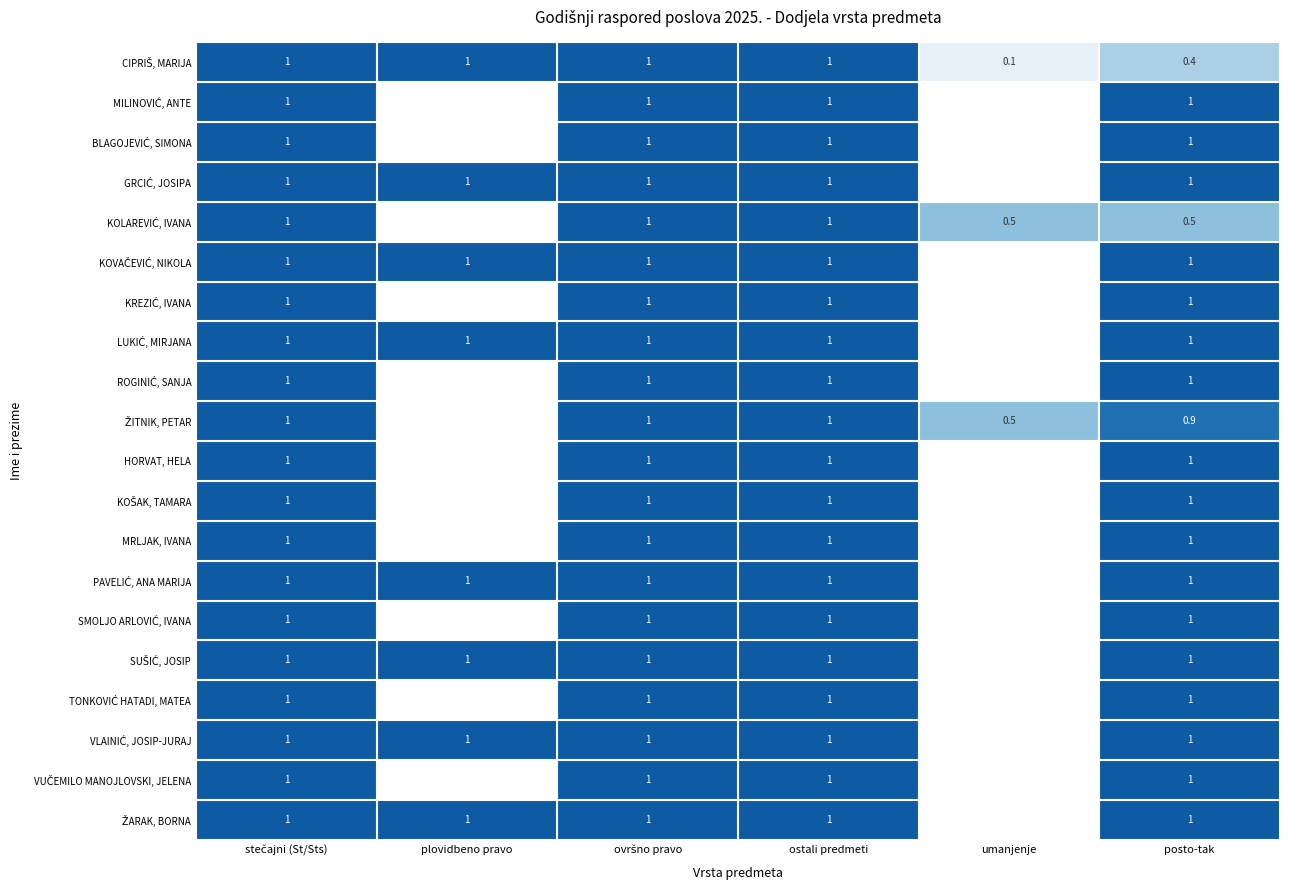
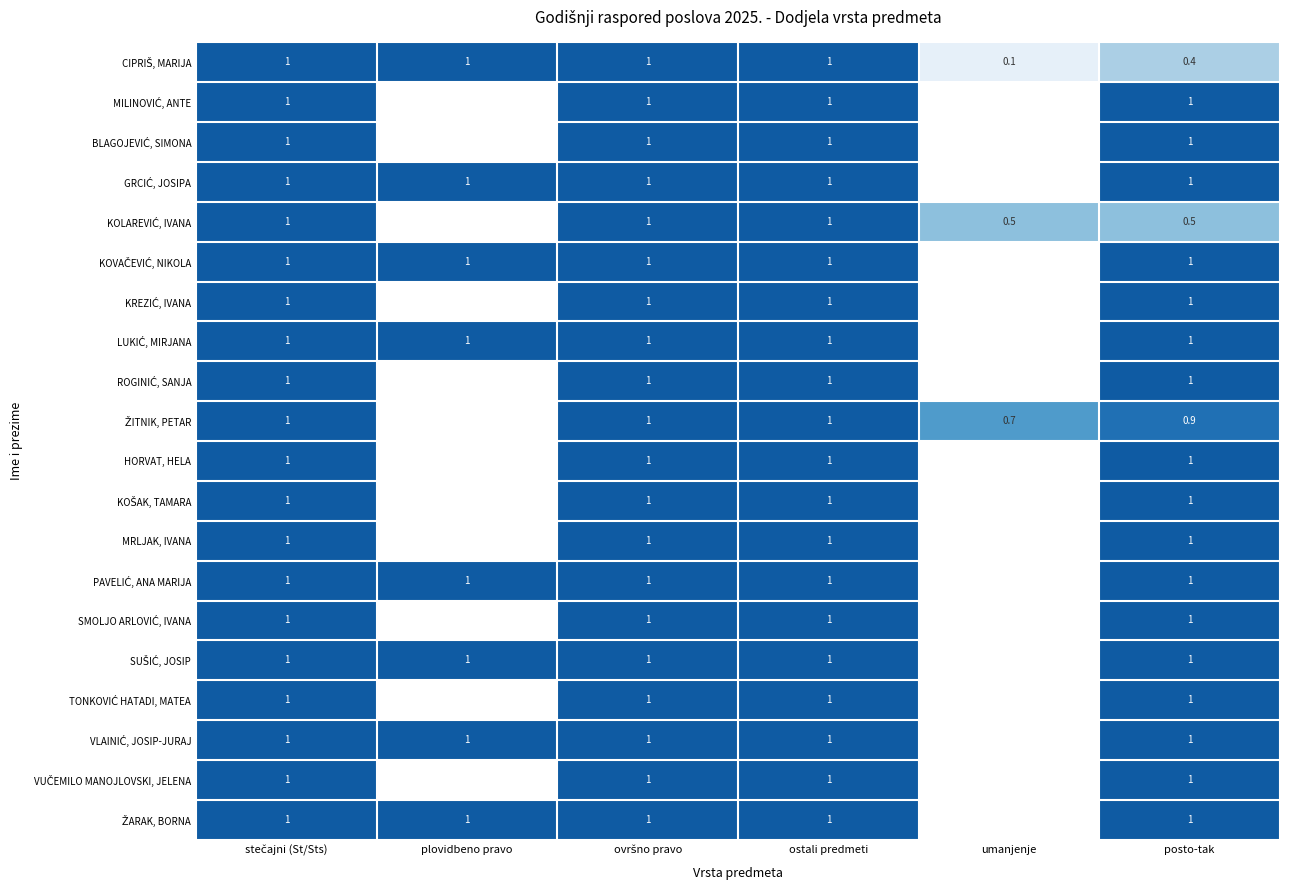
  {
    "CIPRIŠ, MARIJA": {
      "stečajni (St/Sts)": 1,
      "plovidbeno pravo": 1,
      "ovršno pravo": 1,
      "ostali predmeti": 1,
      "umanjenje": 0.1,
      "posto-tak": 0.4
    },
    "MILINOVIĆ, ANTE": {
      "stečajni (St/Sts)": 1,
      "ovršno pravo": 1,
      "ostali predmeti": 1,
      "posto-tak": 1
    },
    "BLAGOJEVIĆ, SIMONA": {
      "stečajni (St/Sts)": 1,
      "ovršno pravo": 1,
      "ostali predmeti": 1,
      "posto-tak": 1
    },
    "GRCIĆ, JOSIPA": {
      "stečajni (St/Sts)": 1,
      "plovidbeno pravo": 1,
      "ovršno pravo": 1,
      "ostali predmeti": 1,
      "posto-tak": 1
    },
    "KOLAREVIĆ, IVANA": {
      "stečajni (St/Sts)": 1,
      "ovršno pravo": 1,
      "ostali predmeti": 1,
      "umanjenje": 0.5,
      "posto-tak": 0.5
    },
    "KOVAČEVIĆ, NIKOLA": {
      "stečajni (St/Sts)": 1,
      "plovidbeno pravo": 1,
      "ovršno pravo": 1,
      "ostali predmeti": 1,
      "posto-tak": 1
    },
    "KREZIĆ, IVANA": {
      "stečajni (St/Sts)": 1,
      "ovršno pravo": 1,
      "ostali predmeti": 1,
      "posto-tak": 1
    },
    "LUKIĆ, MIRJANA": {
      "stečajni (St/Sts)": 1,
      "plovidbeno pravo": 1,
      "ovršno pravo": 1,
      "ostali predmeti": 1,
      "posto-tak": 1
    },
    "ROGINIĆ, SANJA": {
      "stečajni (St/Sts)": 1,
      "ovršno pravo": 1,
      "ostali predmeti": 1,
      "posto-tak": 1
    },
    "ŽITNIK, PETAR": {
      "stečajni (St/Sts)": 1,
      "ovršno pravo": 1,
      "ostali predmeti": 1,
-     "umanjenje": 0.5,
+     "umanjenje": 0.7,
      "posto-tak": 0.9
    },
    "HORVAT, HELA": {
      "stečajni (St/Sts)": 1,
      "ovršno pravo": 1,
      "ostali predmeti": 1,
      "posto-tak": 1
    },
    "KOŠAK, TAMARA": {
      "stečajni (St/Sts)": 1,
      "ovršno pravo": 1,
      "ostali predmeti": 1,
      "posto-tak": 1
    },
    "MRLJAK, IVANA": {
      "stečajni (St/Sts)": 1,
      "ovršno pravo": 1,
      "ostali predmeti": 1,
      "posto-tak": 1
    },
    "PAVELIĆ, ANA MARIJA": {
      "stečajni (St/Sts)": 1,
      "plovidbeno pravo": 1,
      "ovršno pravo": 1,
      "ostali predmeti": 1,
      "posto-tak": 1
    },
    "SMOLJO ARLOVIĆ, IVANA": {
      "stečajni (St/Sts)": 1,
      "ovršno pravo": 1,
      "ostali predmeti": 1,
      "posto-tak": 1
    },
    "SUŠIĆ, JOSIP": {
      "stečajni (St/Sts)": 1,
      "plovidbeno pravo": 1,
      "ovršno pravo": 1,
      "ostali predmeti": 1,
      "posto-tak": 1
    },
    "TONKOVIĆ HATADI, MATEA": {
      "stečajni (St/Sts)": 1,
      "ovršno pravo": 1,
      "ostali predmeti": 1,
      "posto-tak": 1
    },
    "VLAINIĆ, JOSIP-JURAJ": {
      "stečajni (St/Sts)": 1,
      "plovidbeno pravo": 1,
      "ovršno pravo": 1,
      "ostali predmeti": 1,
      "posto-tak": 1
    },
    "VUČEMILO MANOJLOVSKI, JELENA": {
      "stečajni (St/Sts)": 1,
      "ovršno pravo": 1,
      "ostali predmeti": 1,
      "posto-tak": 1
    },
    "ŽARAK, BORNA": {
      "stečajni (St/Sts)": 1,
      "plovidbeno pravo": 1,
      "ovršno pravo": 1,
      "ostali predmeti": 1,
      "posto-tak": 1
    }
  }
